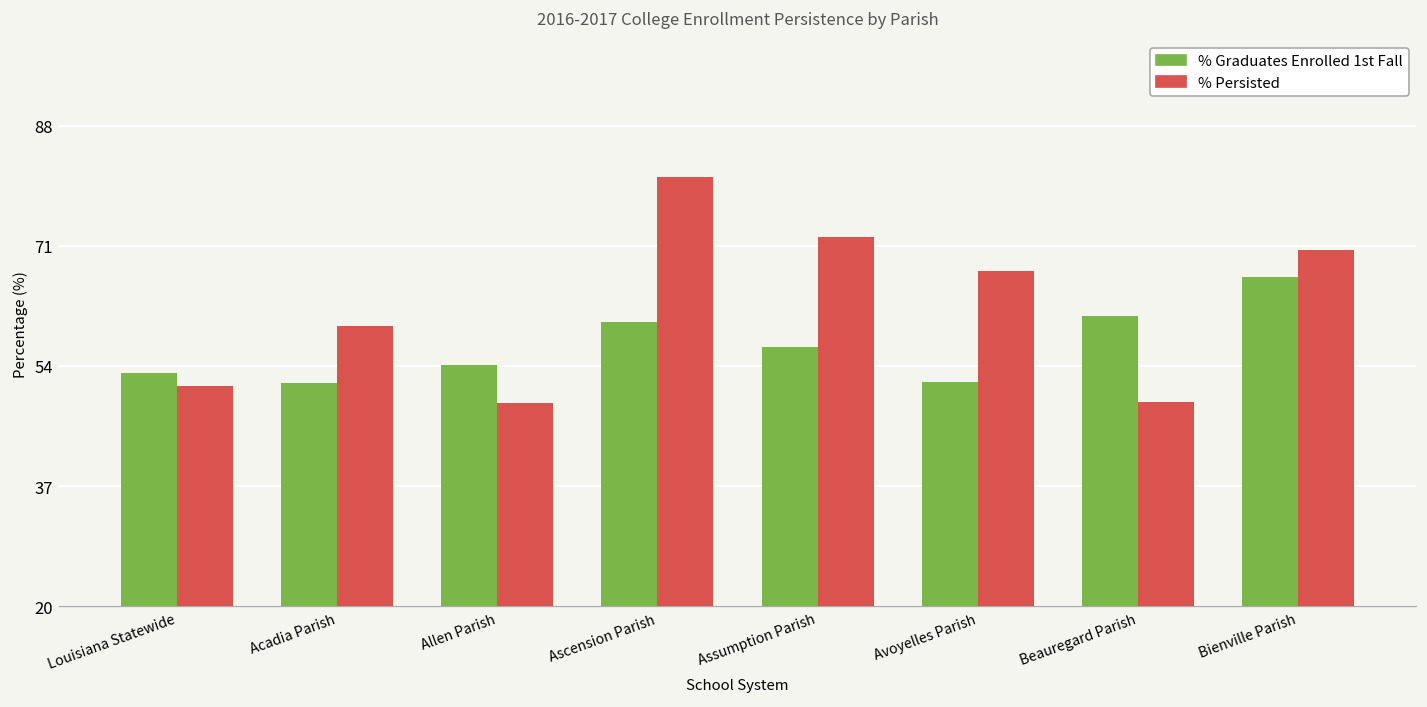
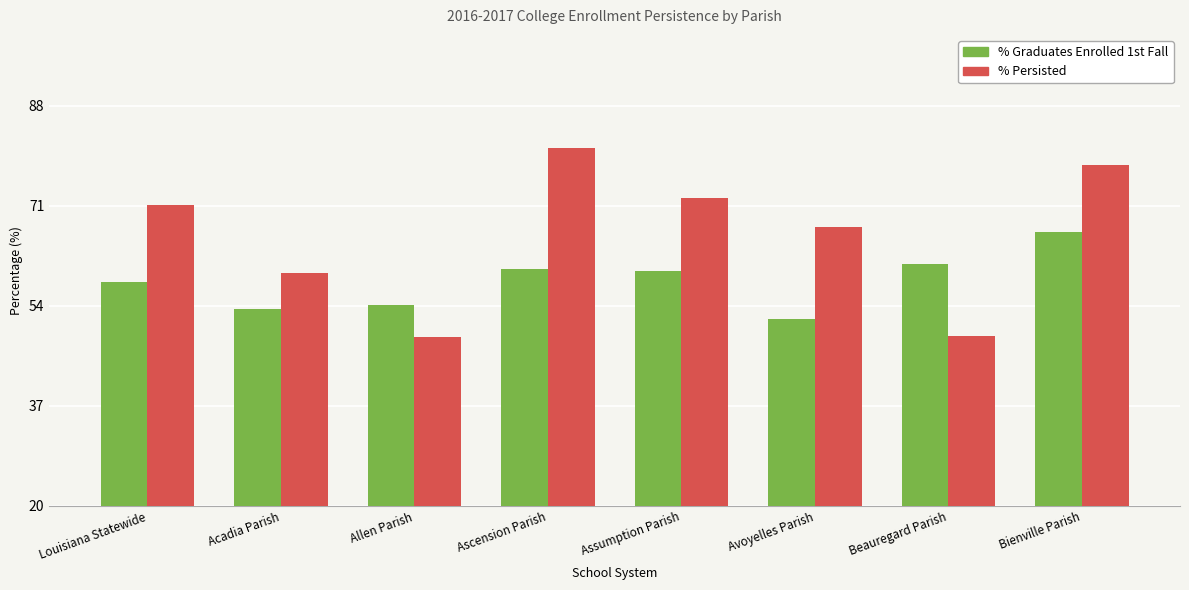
  {
    "% Graduates Enrolled 1st Fall": {
-     "Louisiana Statewide": 53,
-     "Acadia Parish": 52,
+     "Louisiana Statewide": 58,
+     "Acadia Parish": 53,
      "Allen Parish": 54,
      "Ascension Parish": 60,
-     "Assumption Parish": 57,
+     "Assumption Parish": 60,
      "Avoyelles Parish": 52,
      "Beauregard Parish": 61,
      "Bienville Parish": 67
    },
    "% Persisted": {
-     "Louisiana Statewide": 51,
+     "Louisiana Statewide": 71,
      "Acadia Parish": 60,
      "Allen Parish": 49,
      "Ascension Parish": 81,
      "Assumption Parish": 72,
      "Avoyelles Parish": 67,
      "Beauregard Parish": 49,
-     "Bienville Parish": 70
+     "Bienville Parish": 78
    }
  }
